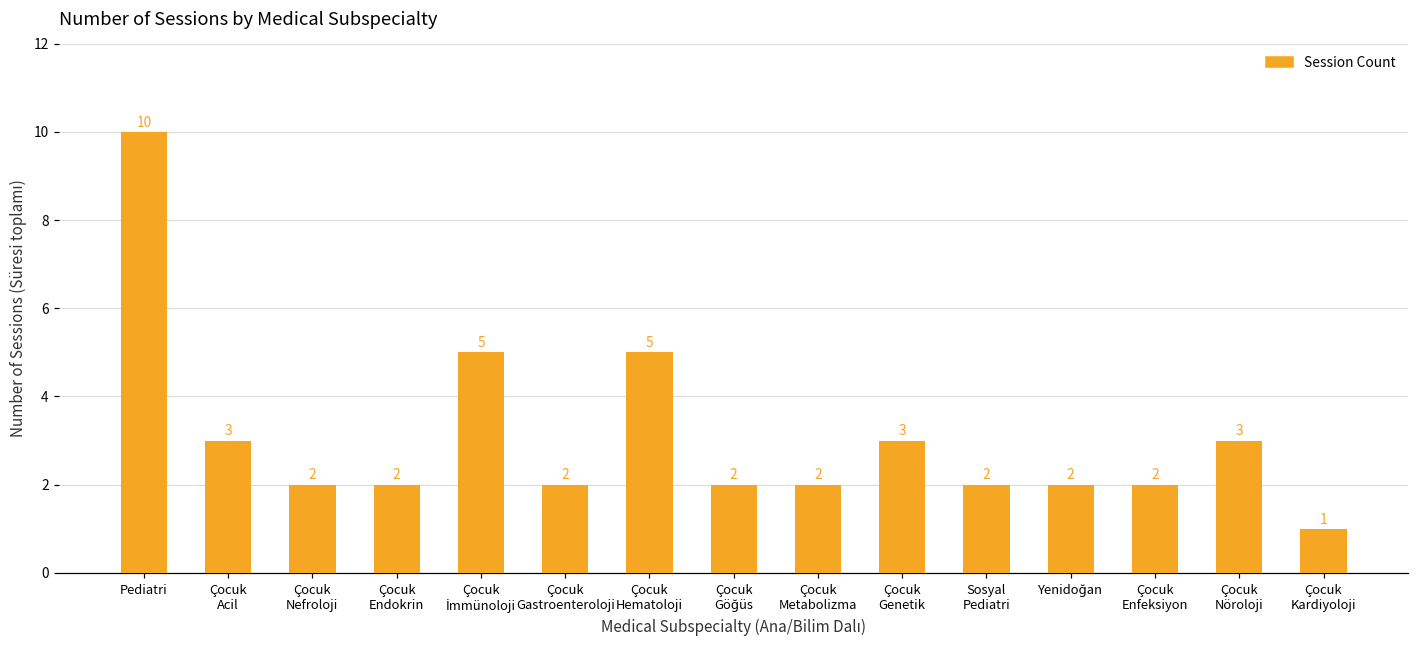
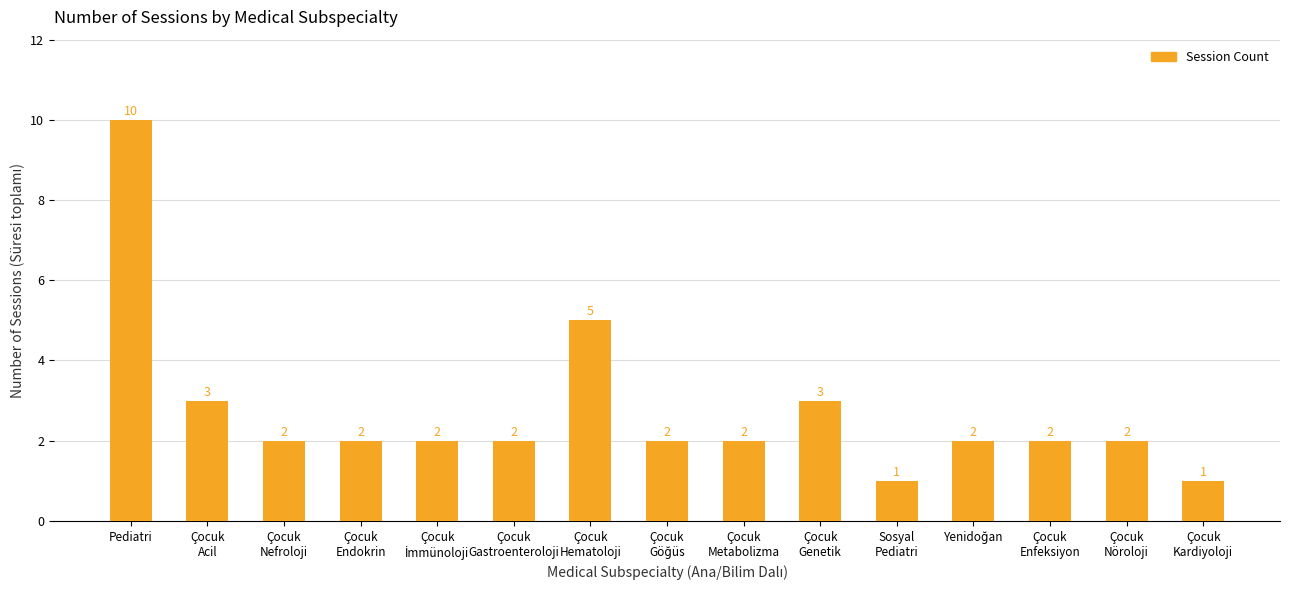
  {
    "Pediatri": 10,
    "Çocuk Acil": 3,
    "Çocuk Nefroloji": 2,
    "Çocuk Endokrin": 2,
-   "Çocuk İmmünoloji": 5,
+   "Çocuk İmmünoloji": 2,
    "Çocuk Gastroenteroloji": 2,
    "Çocuk Hematoloji": 5,
    "Çocuk Göğüs": 2,
    "Çocuk Metabolizma": 2,
    "Çocuk Genetik": 3,
-   "Sosyal Pediatri": 2,
+   "Sosyal Pediatri": 1,
    "Yenidoğan": 2,
    "Çocuk Enfeksiyon": 2,
-   "Çocuk Nöroloji": 3,
+   "Çocuk Nöroloji": 2,
    "Çocuk Kardiyoloji": 1
  }
